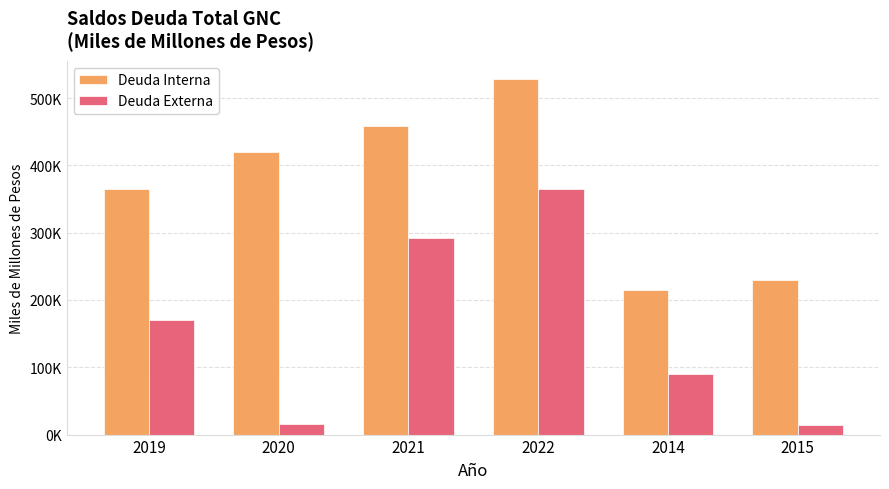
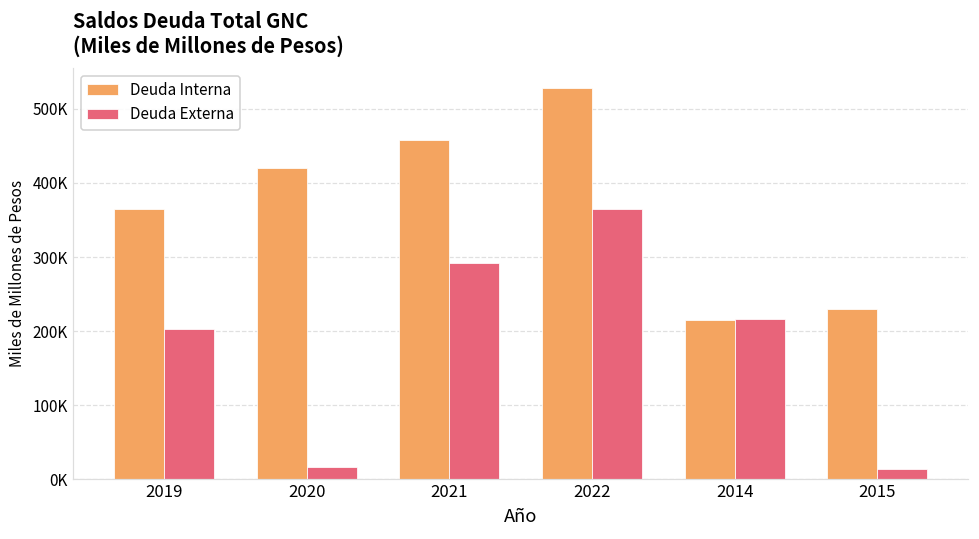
  {
    "Deuda Interna": {
      "2019": 360000,
      "2020": 420000,
      "2021": 460000,
      "2022": 530000,
      "2014": 210000,
      "2015": 230000
    },
    "Deuda Externa": {
-     "2019": 170000,
+     "2019": 200000,
      "2020": 20000,
      "2021": 290000,
      "2022": 370000,
-     "2014": 90000,
+     "2014": 220000,
      "2015": 10000
    }
  }
